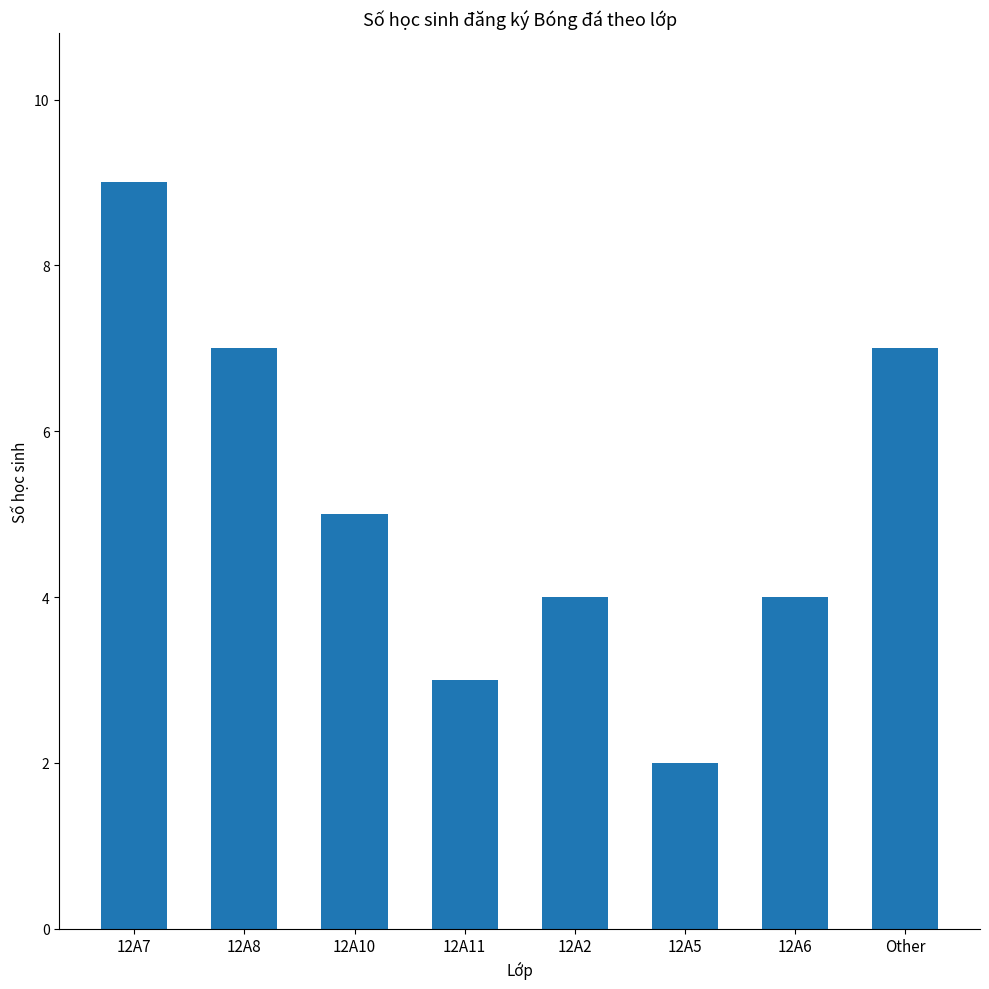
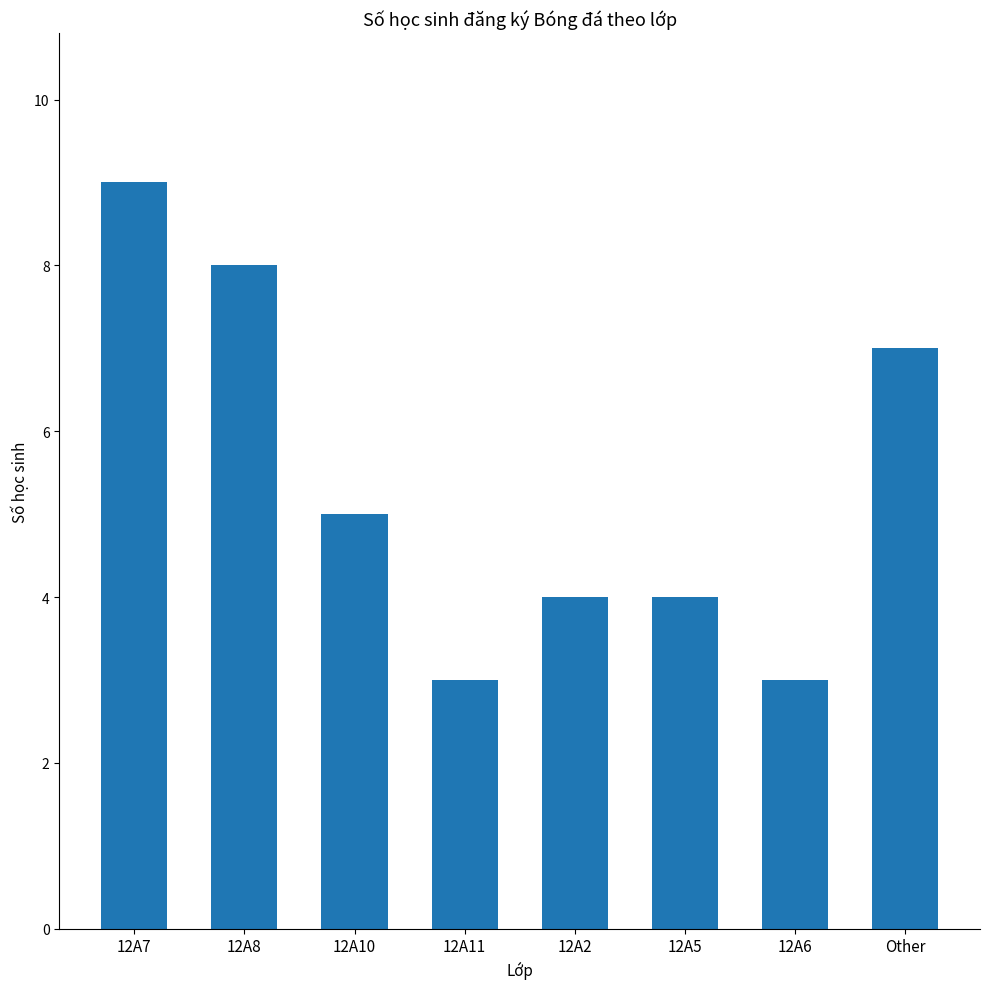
  {
    "12A7": 9,
-   "12A8": 7,
+   "12A8": 8,
    "12A10": 5,
    "12A11": 3,
    "12A2": 4,
-   "12A5": 2,
-   "12A6": 4,
+   "12A5": 4,
+   "12A6": 3,
    "Other": 7
  }
